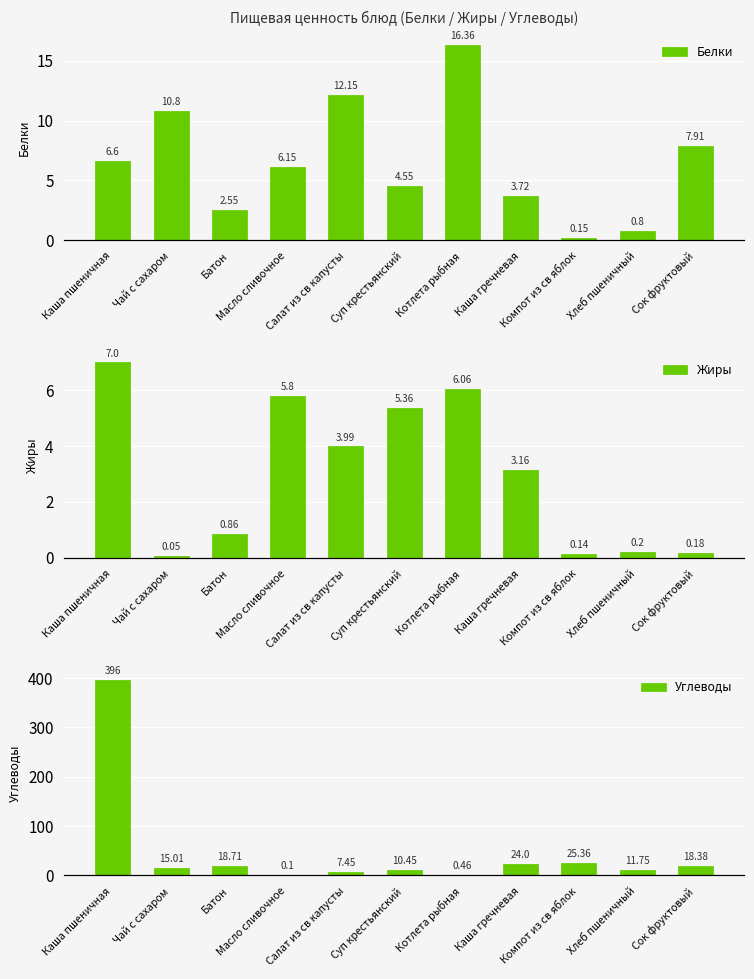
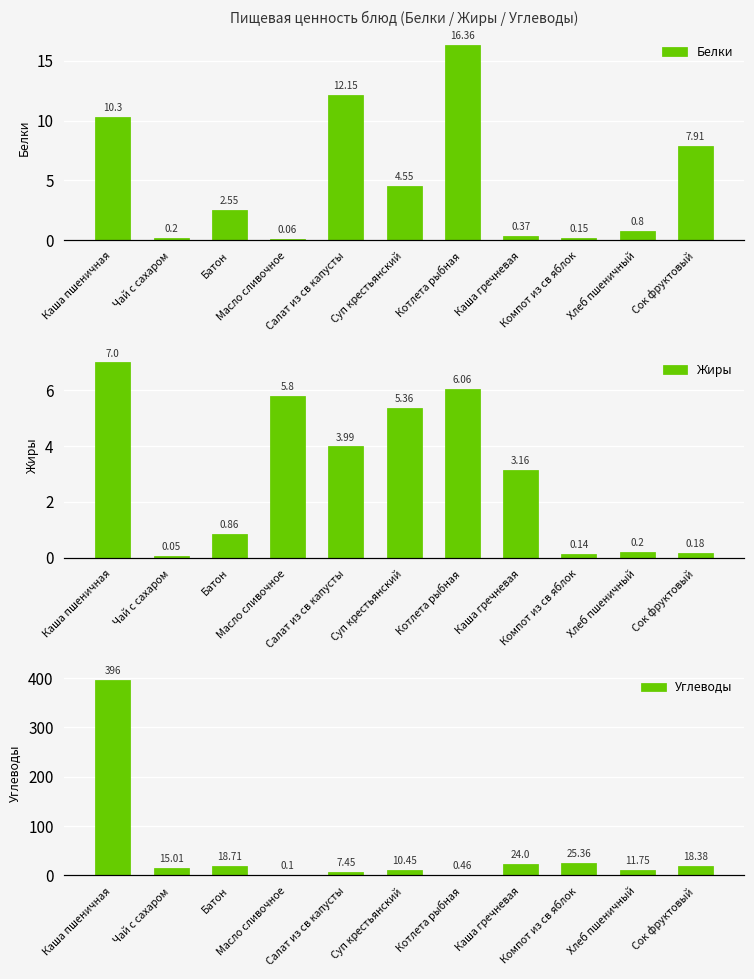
  {
    "Пищевая ценность блюд (Белки / Жиры / Углеводы)": {
-     "Каша пшеничная": 6.6,
-     "Чай с сахаром": 10.8,
+     "Каша пшеничная": 10.3,
+     "Чай с сахаром": 0.2,
      "Батон": 2.55,
-     "Масло сливочное": 6.15,
+     "Масло сливочное": 0.06,
      "Салат из св капусты": 12.15,
      "Суп крестьянский": 4.55,
      "Котлета рыбная": 16.36,
-     "Каша гречневая": 3.72,
+     "Каша гречневая": 0.37,
      "Компот из св яблок": 0.15,
      "Хлеб пшеничный": 0.8,
      "Сок фруктовый": 7.91
    }
  }
